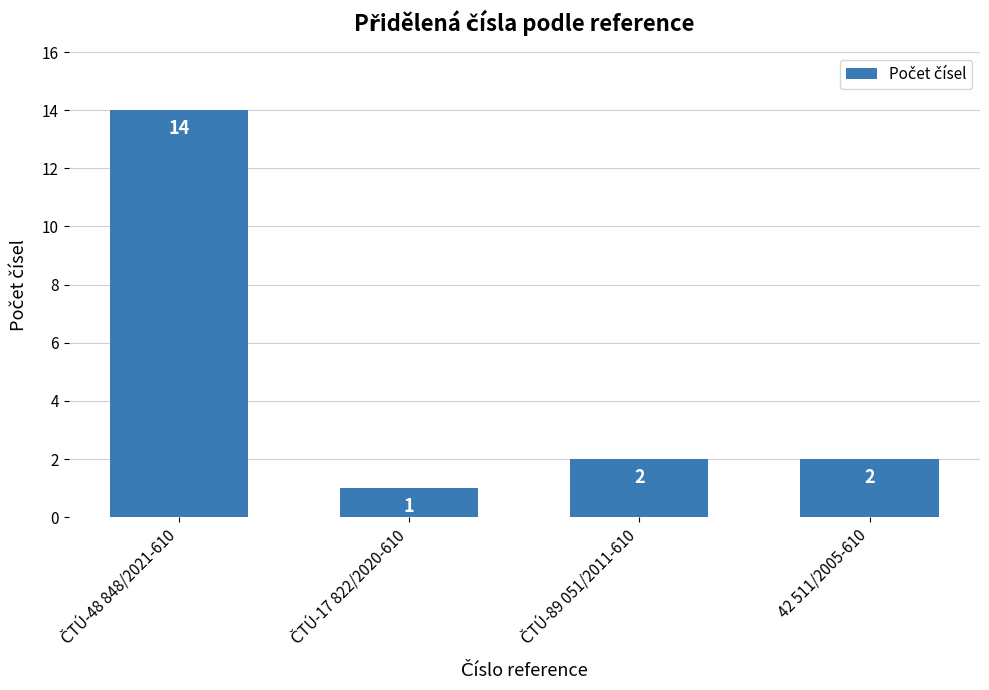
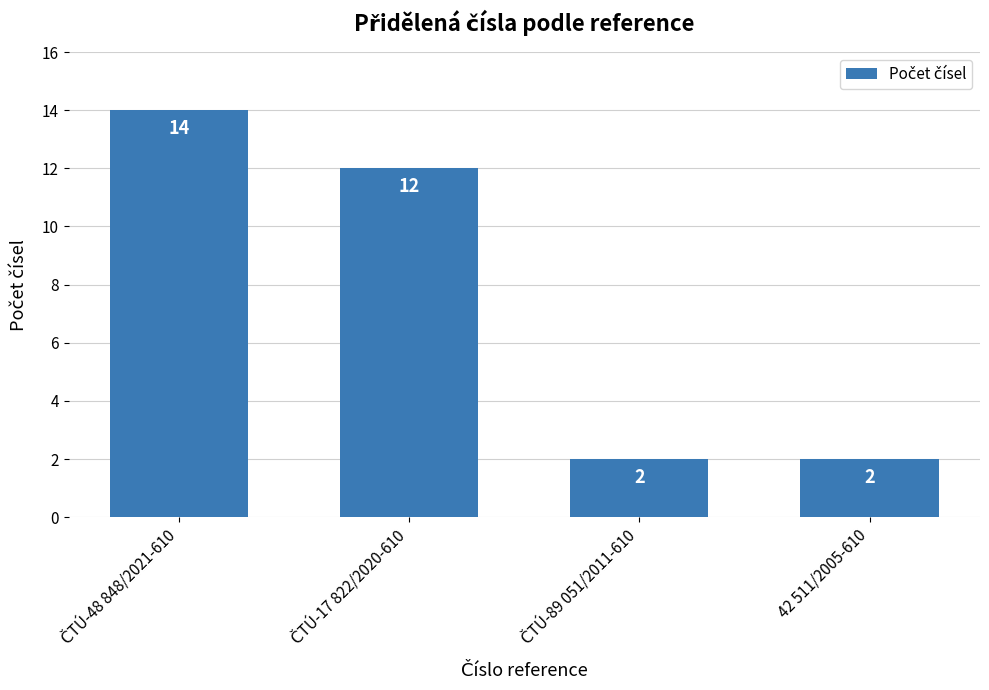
  {
    "ČTÚ-48 848/2021-610": 14,
-   "ČTÚ-17 822/2020-610": 1,
+   "ČTÚ-17 822/2020-610": 12,
    "ČTÚ-89 051/2011-610": 2,
    "42 511/2005-610": 2
  }
